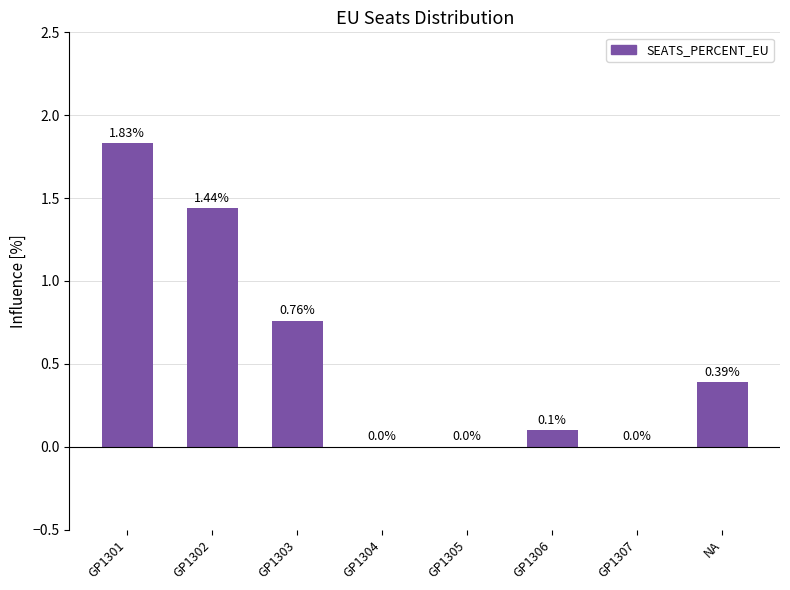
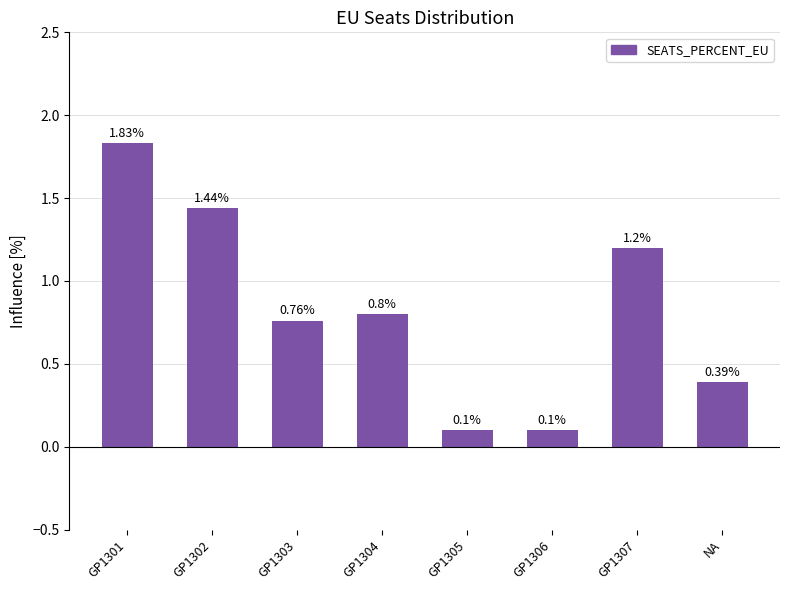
  {
    "GP1301": "1.83%",
    "GP1302": "1.44%",
    "GP1303": "0.76%",
-   "GP1304": "0.0%",
-   "GP1305": "0.0%",
+   "GP1304": "0.8%",
+   "GP1305": "0.1%",
    "GP1306": "0.1%",
-   "GP1307": "0.0%",
+   "GP1307": "1.2%",
    "NA": "0.39%"
  }
